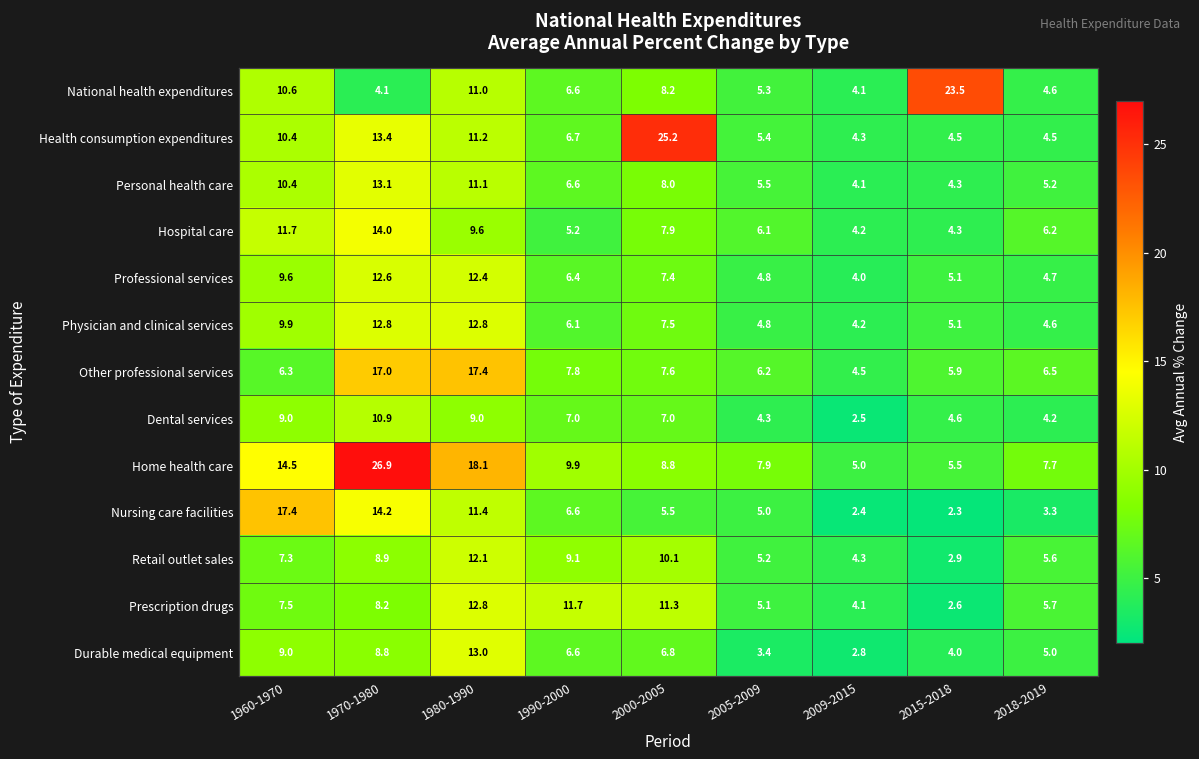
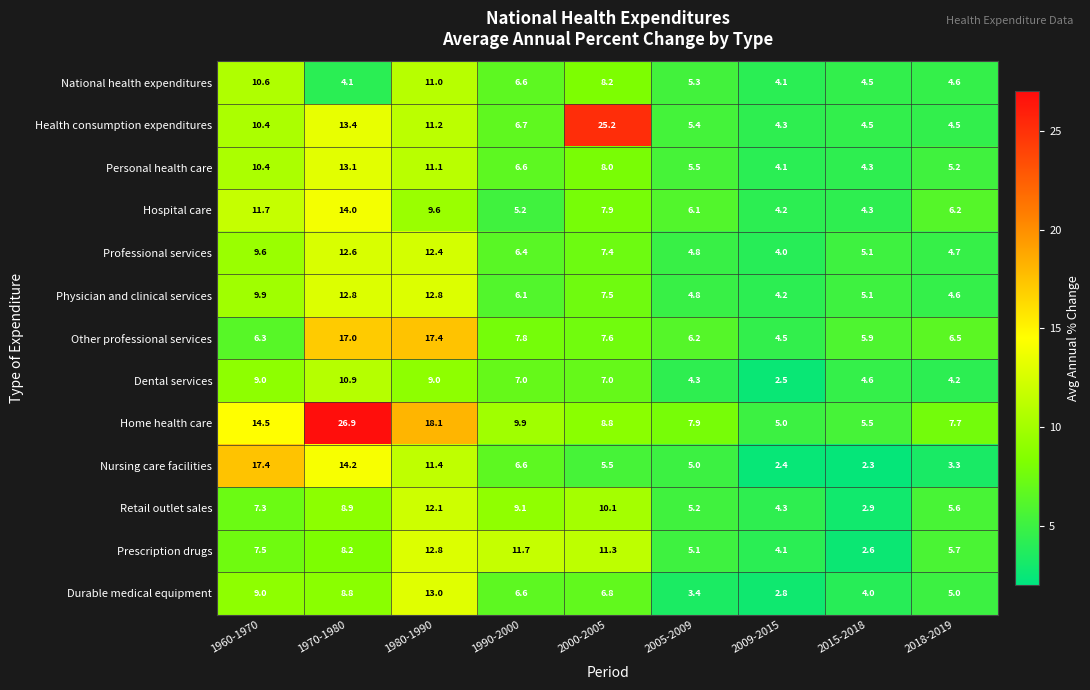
  {
    "National health expenditures": {
      "1960-1970": 10.6,
      "1970-1980": 4.1,
      "1980-1990": 11.0,
      "1990-2000": 6.6,
      "2000-2005": 8.2,
      "2005-2009": 5.3,
      "2009-2015": 4.1,
-     "2015-2018": 23.5,
+     "2015-2018": 4.5,
      "2018-2019": 4.6
    },
    "Health consumption expenditures": {
      "1960-1970": 10.4,
      "1970-1980": 13.4,
      "1980-1990": 11.2,
      "1990-2000": 6.7,
      "2000-2005": 25.2,
      "2005-2009": 5.4,
      "2009-2015": 4.3,
      "2015-2018": 4.5,
      "2018-2019": 4.5
    },
    "Personal health care": {
      "1960-1970": 10.4,
      "1970-1980": 13.1,
      "1980-1990": 11.1,
      "1990-2000": 6.6,
      "2000-2005": 8.0,
      "2005-2009": 5.5,
      "2009-2015": 4.1,
      "2015-2018": 4.3,
      "2018-2019": 5.2
    },
    "Hospital care": {
      "1960-1970": 11.7,
      "1970-1980": 14.0,
      "1980-1990": 9.6,
      "1990-2000": 5.2,
      "2000-2005": 7.9,
      "2005-2009": 6.1,
      "2009-2015": 4.2,
      "2015-2018": 4.3,
      "2018-2019": 6.2
    },
    "Professional services": {
      "1960-1970": 9.6,
      "1970-1980": 12.6,
      "1980-1990": 12.4,
      "1990-2000": 6.4,
      "2000-2005": 7.4,
      "2005-2009": 4.8,
      "2009-2015": 4.0,
      "2015-2018": 5.1,
      "2018-2019": 4.7
    },
    "Physician and clinical services": {
      "1960-1970": 9.9,
      "1970-1980": 12.8,
      "1980-1990": 12.8,
      "1990-2000": 6.1,
      "2000-2005": 7.5,
      "2005-2009": 4.8,
      "2009-2015": 4.2,
      "2015-2018": 5.1,
      "2018-2019": 4.6
    },
    "Other professional services": {
      "1960-1970": 6.3,
      "1970-1980": 17.0,
      "1980-1990": 17.4,
      "1990-2000": 7.8,
      "2000-2005": 7.6,
      "2005-2009": 6.2,
      "2009-2015": 4.5,
      "2015-2018": 5.9,
      "2018-2019": 6.5
    },
    "Dental services": {
      "1960-1970": 9.0,
      "1970-1980": 10.9,
      "1980-1990": 9.0,
      "1990-2000": 7.0,
      "2000-2005": 7.0,
      "2005-2009": 4.3,
      "2009-2015": 2.5,
      "2015-2018": 4.6,
      "2018-2019": 4.2
    },
    "Home health care": {
      "1960-1970": 14.5,
      "1970-1980": 26.9,
      "1980-1990": 18.1,
      "1990-2000": 9.9,
      "2000-2005": 8.8,
      "2005-2009": 7.9,
      "2009-2015": 5.0,
      "2015-2018": 5.5,
      "2018-2019": 7.7
    },
    "Nursing care facilities": {
      "1960-1970": 17.4,
      "1970-1980": 14.2,
      "1980-1990": 11.4,
      "1990-2000": 6.6,
      "2000-2005": 5.5,
      "2005-2009": 5.0,
      "2009-2015": 2.4,
      "2015-2018": 2.3,
      "2018-2019": 3.3
    },
    "Retail outlet sales": {
      "1960-1970": 7.3,
      "1970-1980": 8.9,
      "1980-1990": 12.1,
      "1990-2000": 9.1,
      "2000-2005": 10.1,
      "2005-2009": 5.2,
      "2009-2015": 4.3,
      "2015-2018": 2.9,
      "2018-2019": 5.6
    },
    "Prescription drugs": {
      "1960-1970": 7.5,
      "1970-1980": 8.2,
      "1980-1990": 12.8,
      "1990-2000": 11.7,
      "2000-2005": 11.3,
      "2005-2009": 5.1,
      "2009-2015": 4.1,
      "2015-2018": 2.6,
      "2018-2019": 5.7
    },
    "Durable medical equipment": {
      "1960-1970": 9.0,
      "1970-1980": 8.8,
      "1980-1990": 13.0,
      "1990-2000": 6.6,
      "2000-2005": 6.8,
      "2005-2009": 3.4,
      "2009-2015": 2.8,
      "2015-2018": 4.0,
      "2018-2019": 5.0
    }
  }
